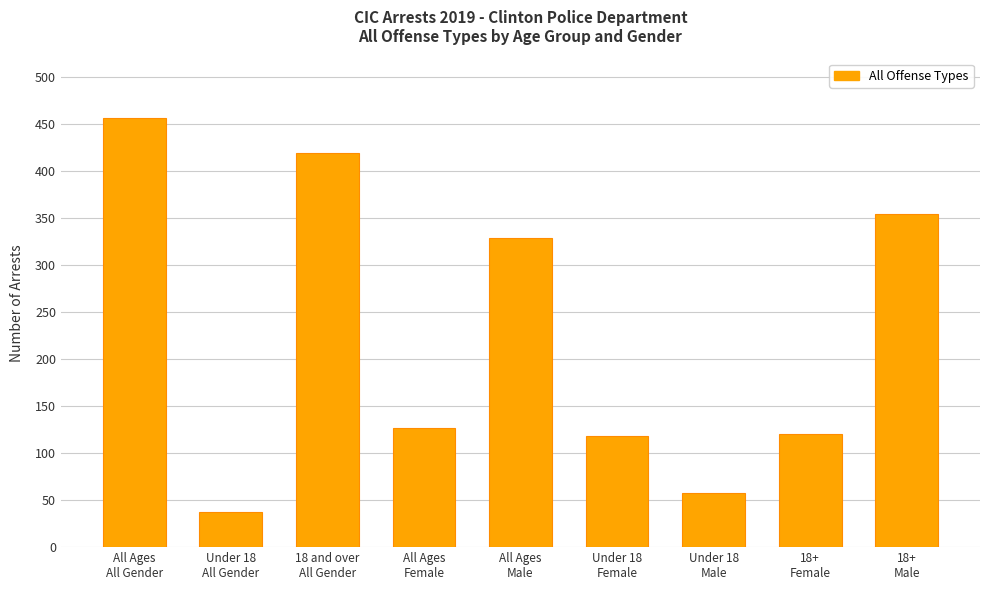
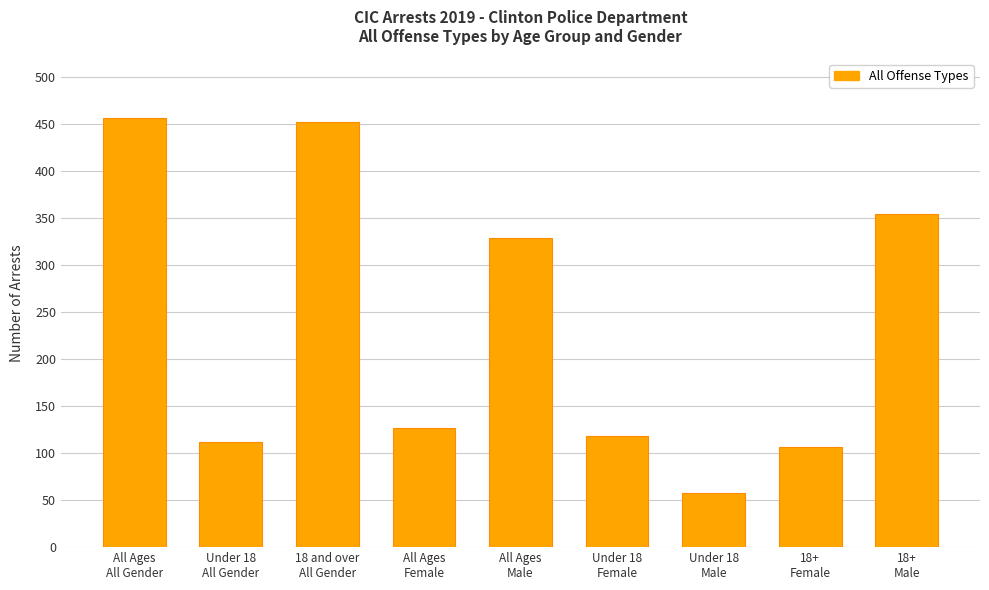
  {
    "All Ages All Gender": 460,
-   "Under 18 All Gender": 40,
-   "18 and over All Gender": 420,
+   "Under 18 All Gender": 110,
+   "18 and over All Gender": 450,
    "All Ages Female": 130,
    "All Ages Male": 330,
    "Under 18 Female": 120,
    "Under 18 Male": 60,
-   "18+ Female": 120,
+   "18+ Female": 110,
    "18+ Male": 350
  }
